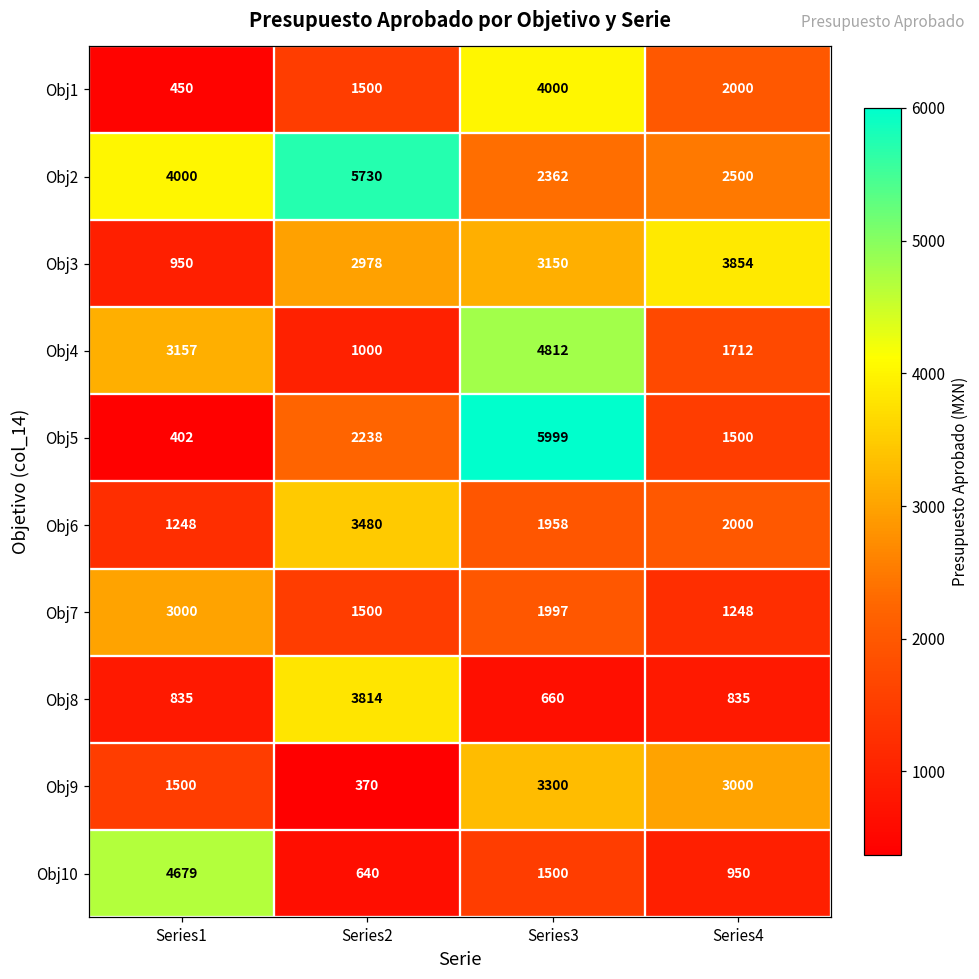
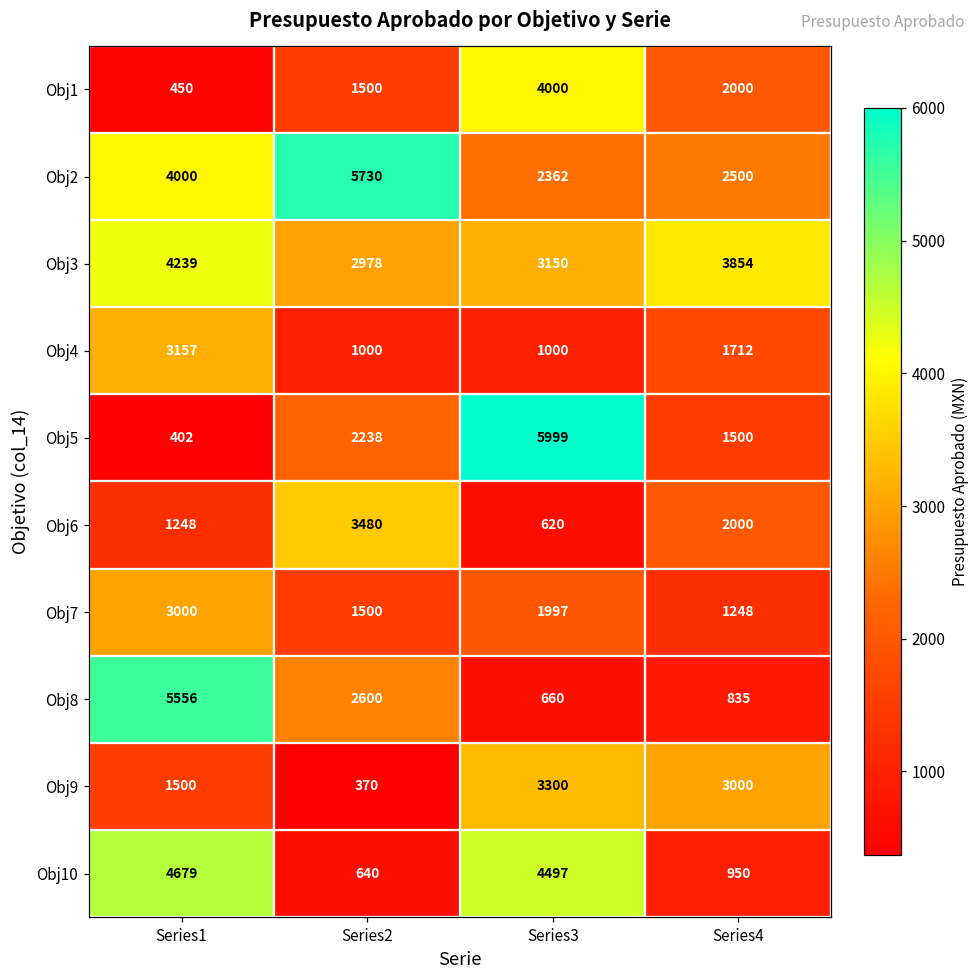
  {
    "Obj1": {
      "Series1": 450,
      "Series2": 1500,
      "Series3": 4000,
      "Series4": 2000
    },
    "Obj2": {
      "Series1": 4000,
      "Series2": 5730,
      "Series3": 2362,
      "Series4": 2500
    },
    "Obj3": {
-     "Series1": 950,
+     "Series1": 4239,
      "Series2": 2978,
      "Series3": 3150,
      "Series4": 3854
    },
    "Obj4": {
      "Series1": 3157,
      "Series2": 1000,
-     "Series3": 4812,
+     "Series3": 1000,
      "Series4": 1712
    },
    "Obj5": {
      "Series1": 402,
      "Series2": 2238,
      "Series3": 5999,
      "Series4": 1500
    },
    "Obj6": {
      "Series1": 1248,
      "Series2": 3480,
-     "Series3": 1958,
+     "Series3": 620,
      "Series4": 2000
    },
    "Obj7": {
      "Series1": 3000,
      "Series2": 1500,
      "Series3": 1997,
      "Series4": 1248
    },
    "Obj8": {
-     "Series1": 835,
-     "Series2": 3814,
+     "Series1": 5556,
+     "Series2": 2600,
      "Series3": 660,
      "Series4": 835
    },
    "Obj9": {
      "Series1": 1500,
      "Series2": 370,
      "Series3": 3300,
      "Series4": 3000
    },
    "Obj10": {
      "Series1": 4679,
      "Series2": 640,
-     "Series3": 1500,
+     "Series3": 4497,
      "Series4": 950
    }
  }
